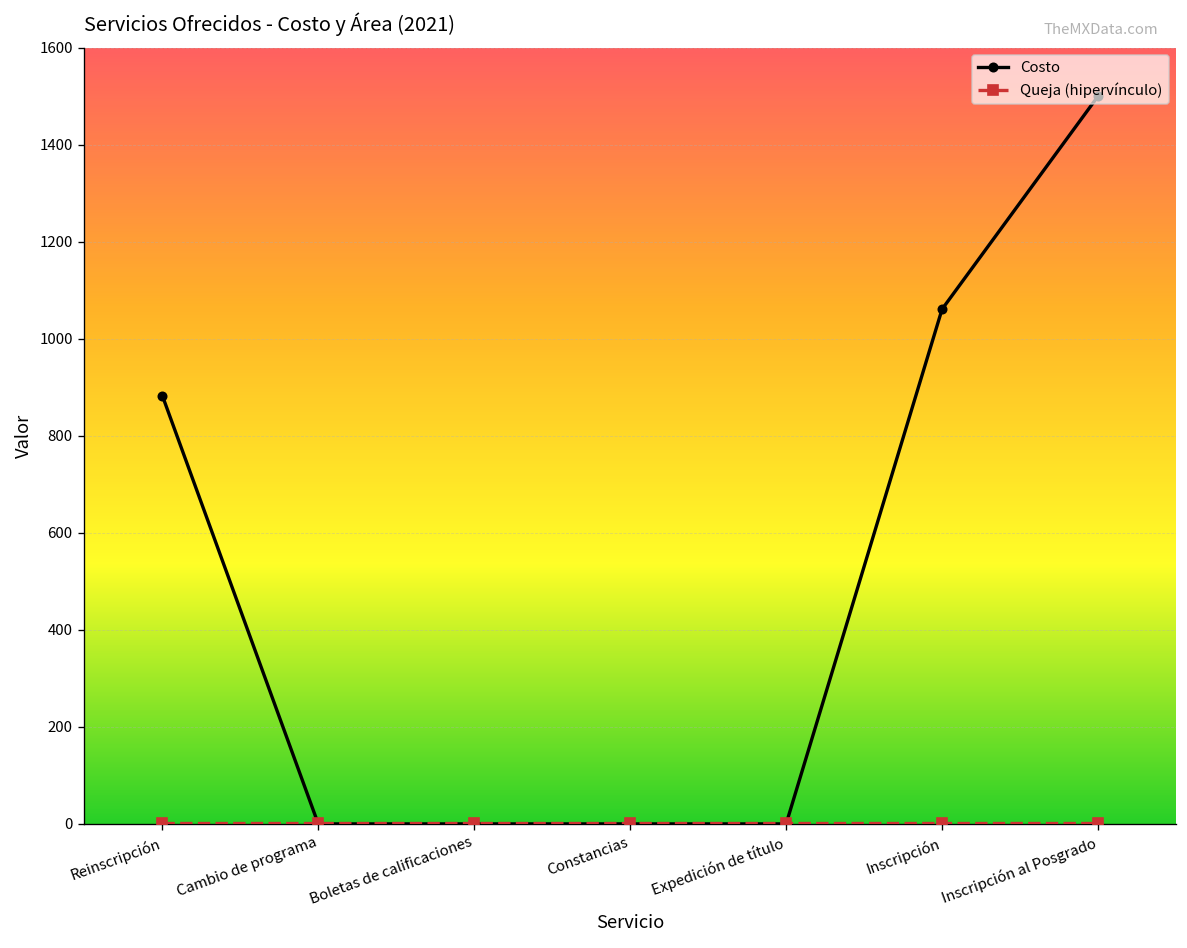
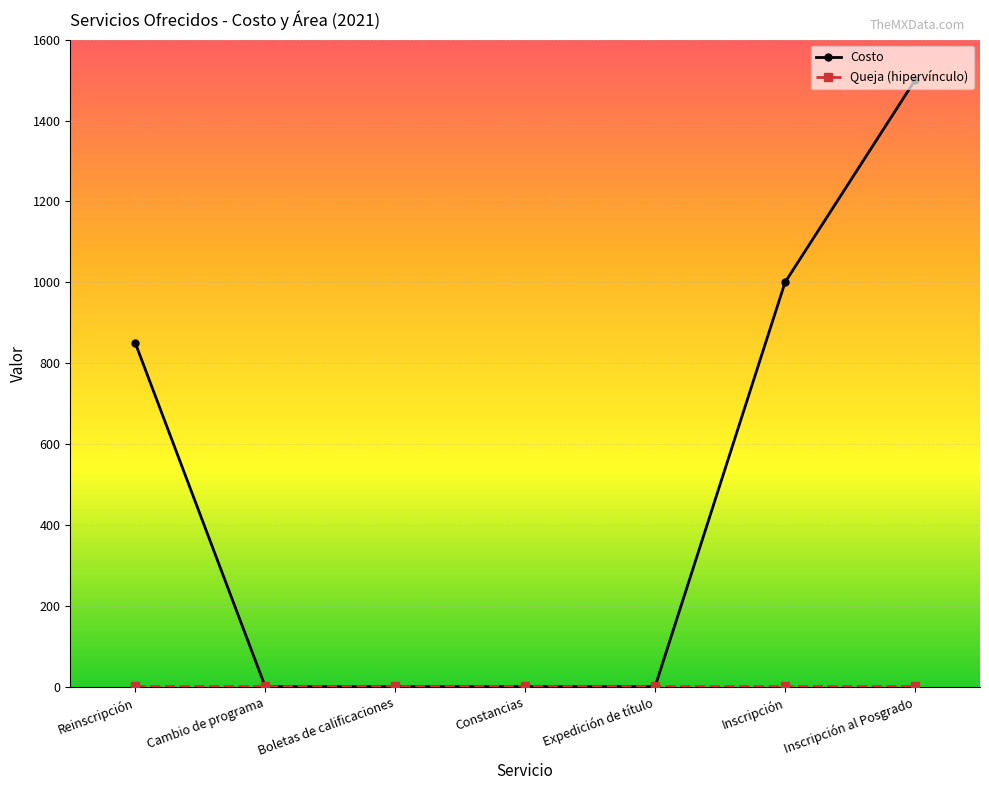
  {
    "Costo": {
-     "Reinscripción": 880,
-     "Inscripción": 1060
+     "Reinscripción": 850,
+     "Inscripción": 1000
    },
    "Queja (hipervínculo)": {
      "Reinscripción": 0,
      "Inscripción": 0,
      "Inscripción al Posgrado": 0
    }
  }
